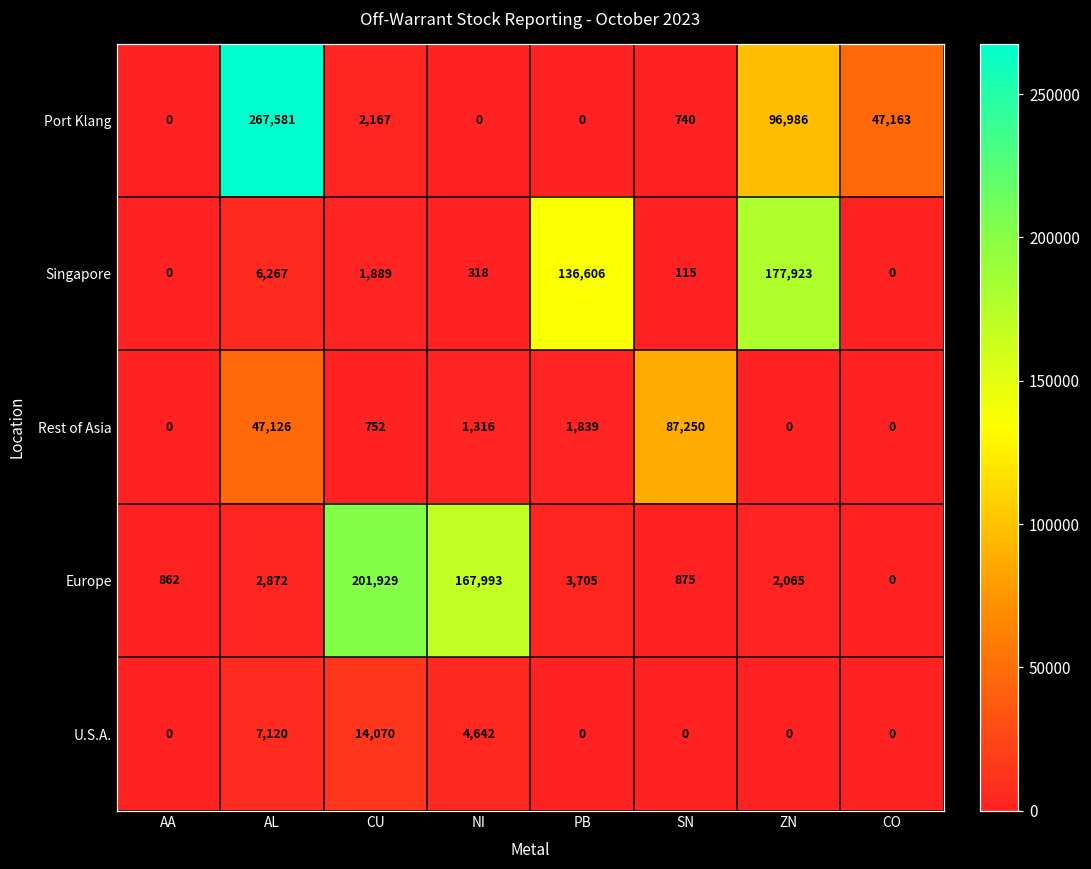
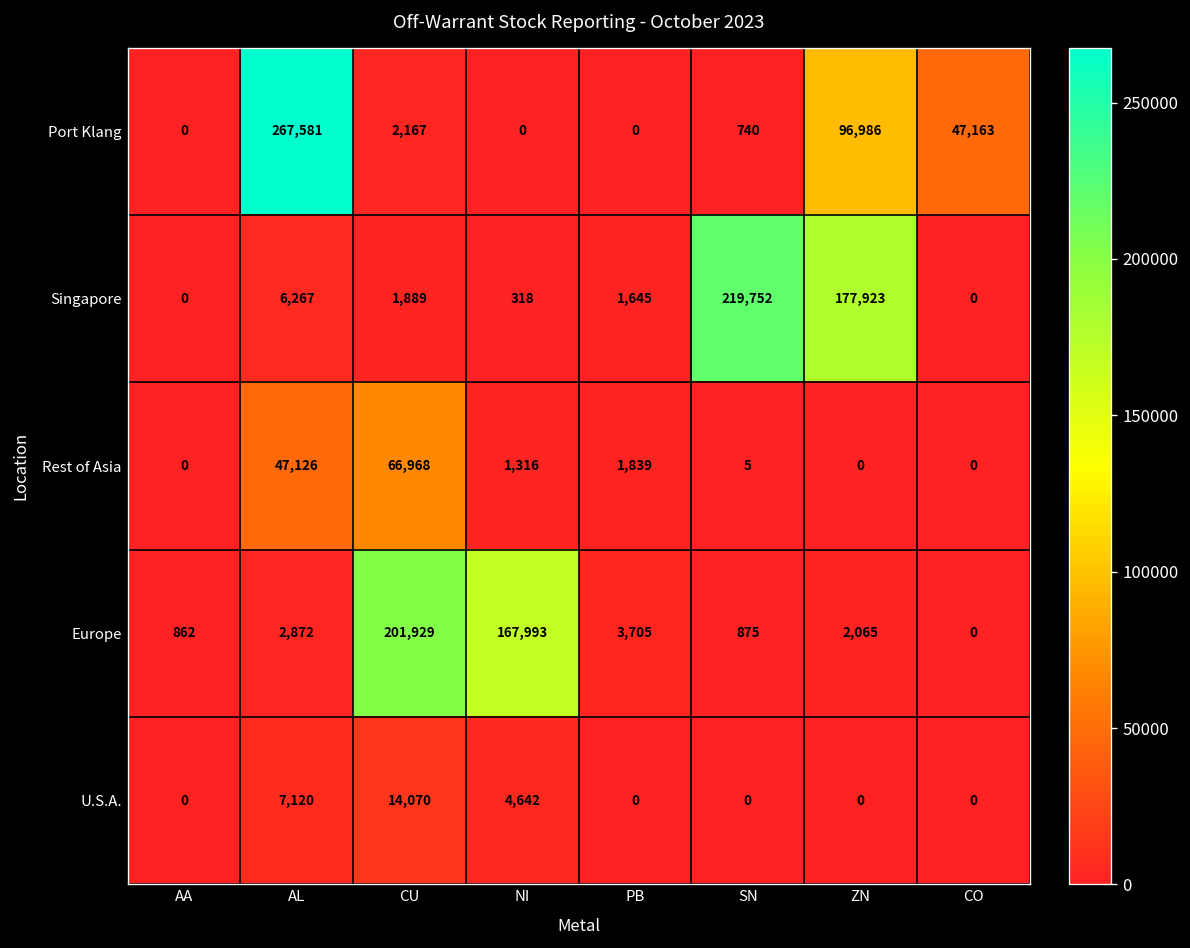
  {
    "Port Klang": {
      "AA": "0",
      "AL": "267,581",
      "CU": "2,167",
      "NI": "0",
      "PB": "0",
      "SN": "740",
      "ZN": "96,986",
      "CO": "47,163"
    },
    "Singapore": {
      "AA": "0",
      "AL": "6,267",
      "CU": "1,889",
      "NI": "318",
-     "PB": "136,606",
-     "SN": "115",
+     "PB": "1,645",
+     "SN": "219,752",
      "ZN": "177,923",
      "CO": "0"
    },
    "Rest of Asia": {
      "AA": "0",
      "AL": "47,126",
-     "CU": "752",
+     "CU": "66,968",
      "NI": "1,316",
      "PB": "1,839",
-     "SN": "87,250",
+     "SN": "5",
      "ZN": "0",
      "CO": "0"
    },
    "Europe": {
      "AA": "862",
      "AL": "2,872",
      "CU": "201,929",
      "NI": "167,993",
      "PB": "3,705",
      "SN": "875",
      "ZN": "2,065",
      "CO": "0"
    },
    "U.S.A.": {
      "AA": "0",
      "AL": "7,120",
      "CU": "14,070",
      "NI": "4,642",
      "PB": "0",
      "SN": "0",
      "ZN": "0",
      "CO": "0"
    }
  }
